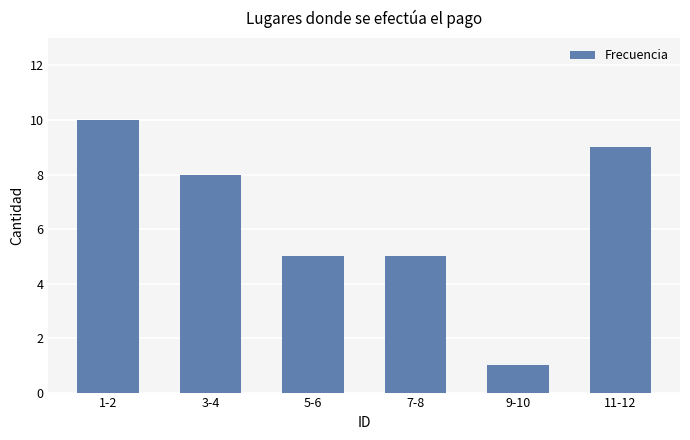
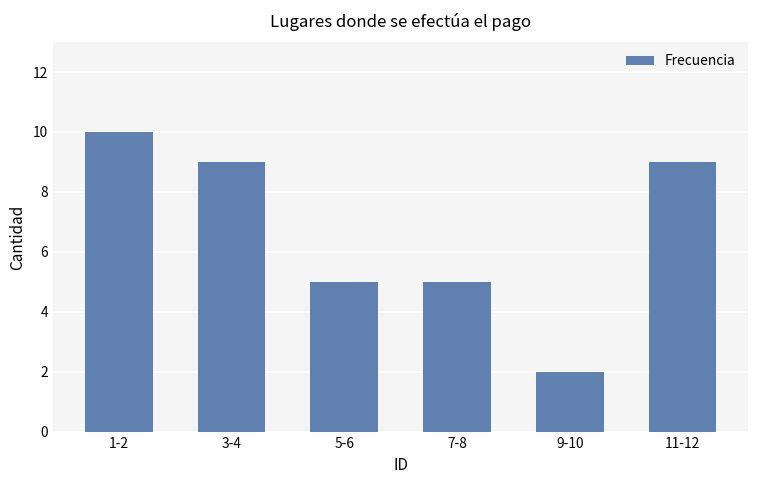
  {
    "1-2": 10,
-   "3-4": 8,
+   "3-4": 9,
    "5-6": 5,
    "7-8": 5,
-   "9-10": 1,
+   "9-10": 2,
    "11-12": 9
  }
